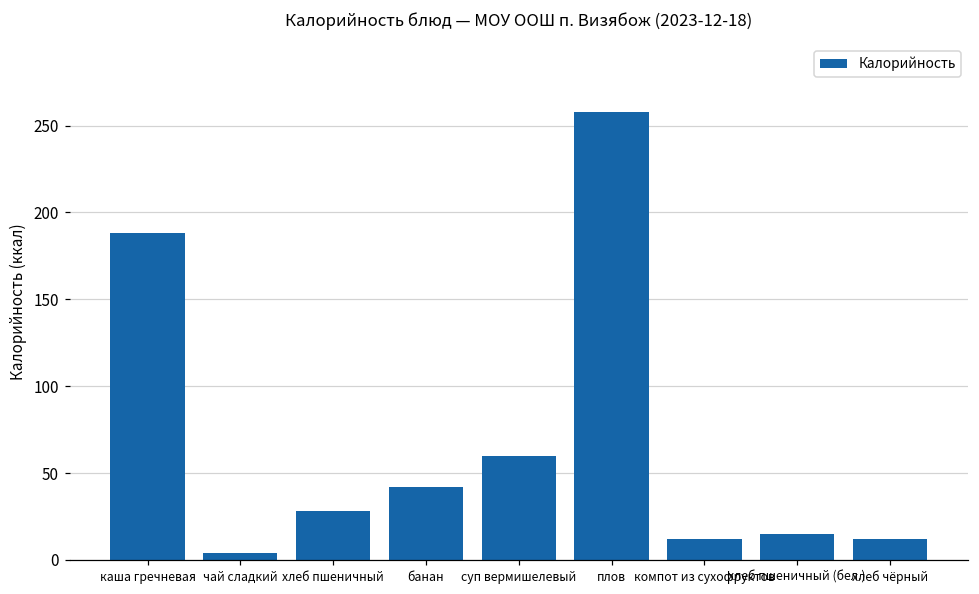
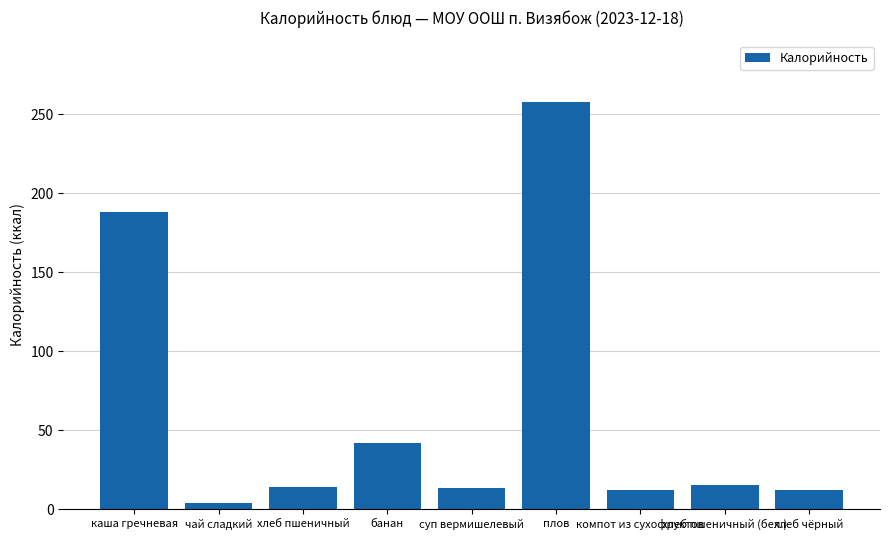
  {
    "каша гречневая": 188,
    "чай сладкий": 4,
-   "хлеб пшеничный": 28,
+   "хлеб пшеничный": 14,
    "банан": 42,
-   "суп вермишелевый": 60,
+   "суп вермишелевый": 13,
    "плов": 258
  }
